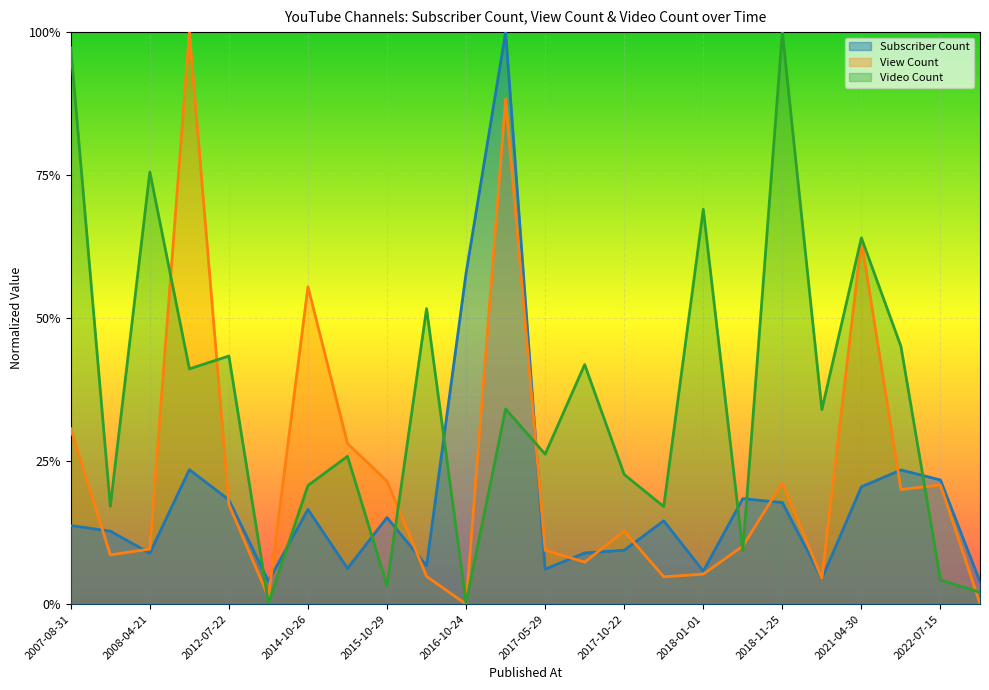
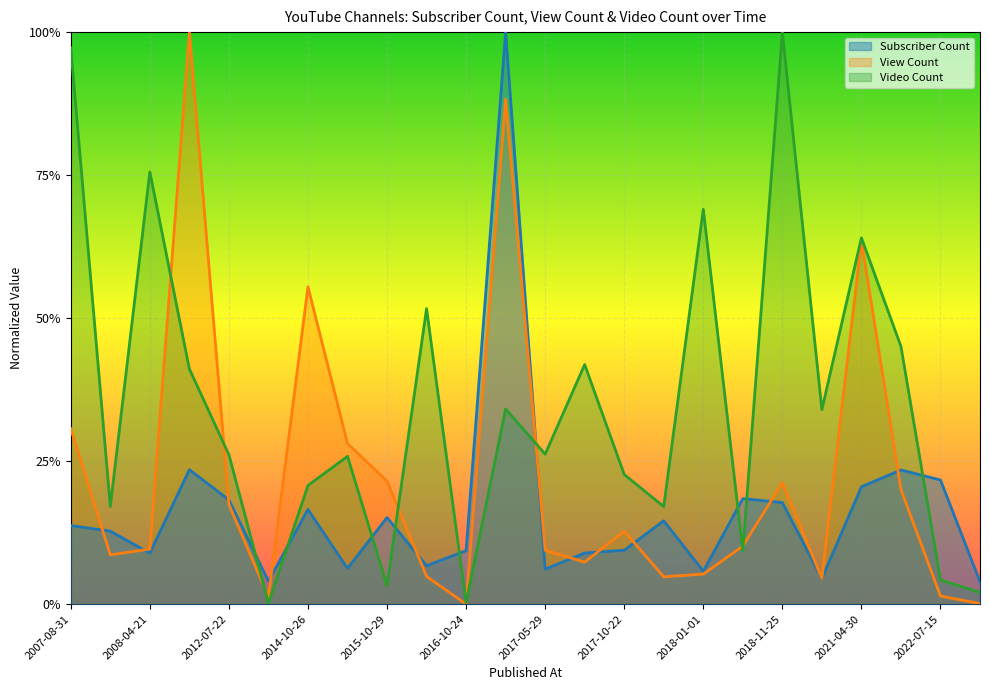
  {
    "Subscriber Count": {
      "2007-08-31": "14%",
      "2008-04-21": "9%",
      "2012-07-22": "18%",
      "2014-10-26": "17%",
      "2015-10-29": "15%",
-     "2016-10-24": "58%",
+     "2016-10-24": "9%",
      "2017-05-29": "6%",
      "2017-10-22": "9%",
      "2018-01-01": "6%",
      "2018-11-25": "18%",
      "2021-04-30": "21%",
      "2022-07-15": "22%"
    },
    "View Count": {
      "2007-08-31": "31%",
      "2008-04-21": "10%",
      "2012-07-22": "17%",
      "2014-10-26": "55%",
      "2015-10-29": "22%",
      "2017-05-29": "9%",
      "2017-10-22": "13%",
      "2018-01-01": "5%",
      "2018-11-25": "21%",
      "2021-04-30": "64%",
-     "2022-07-15": "21%"
+     "2022-07-15": "1%"
    },
    "Video Count": {
      "2007-08-31": "97%",
      "2008-04-21": "76%",
-     "2012-07-22": "43%",
+     "2012-07-22": "26%",
      "2014-10-26": "21%",
      "2015-10-29": "3%",
      "2017-05-29": "26%",
      "2017-10-22": "23%",
      "2018-01-01": "69%",
      "2018-11-25": "100%",
      "2021-04-30": "64%",
      "2022-07-15": "4%"
    }
  }
